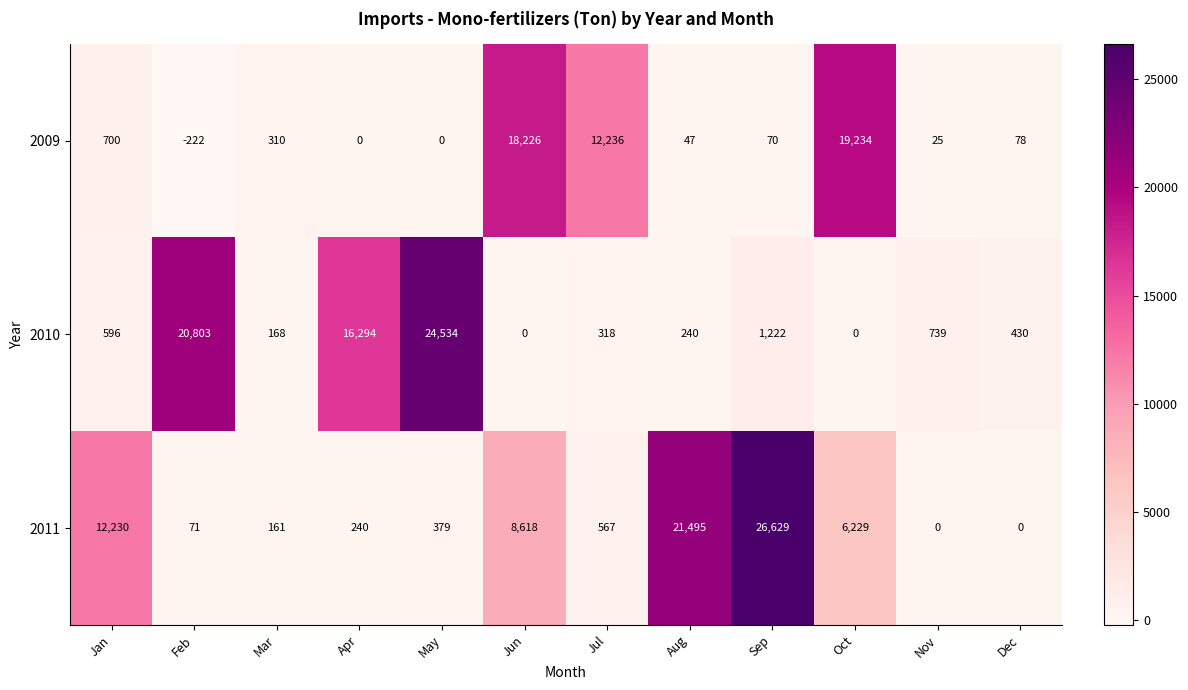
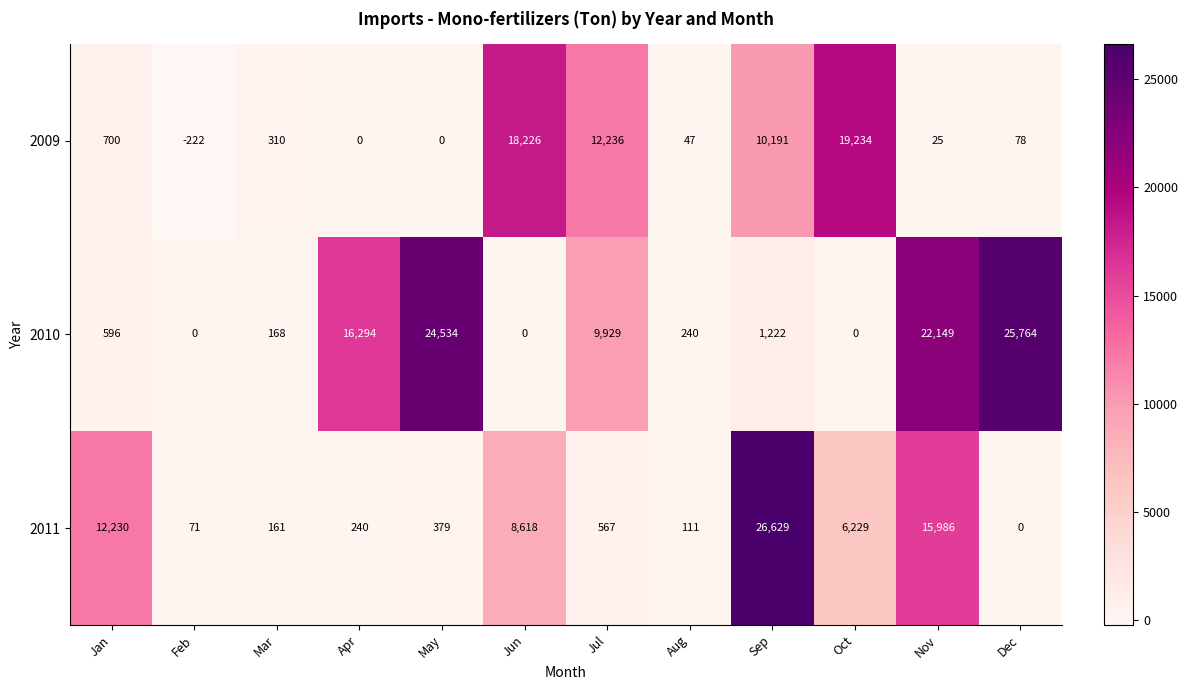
  {
    "2009": {
      "Jan": "700",
      "Feb": "-222",
      "Mar": "310",
      "Apr": "0",
      "May": "0",
      "Jun": "18,226",
      "Jul": "12,236",
      "Aug": "47",
-     "Sep": "70",
+     "Sep": "10,191",
      "Oct": "19,234",
      "Nov": "25",
      "Dec": "78"
    },
    "2010": {
      "Jan": "596",
-     "Feb": "20,803",
+     "Feb": "0",
      "Mar": "168",
      "Apr": "16,294",
      "May": "24,534",
      "Jun": "0",
-     "Jul": "318",
+     "Jul": "9,929",
      "Aug": "240",
      "Sep": "1,222",
      "Oct": "0",
-     "Nov": "739",
-     "Dec": "430"
+     "Nov": "22,149",
+     "Dec": "25,764"
    },
    "2011": {
      "Jan": "12,230",
      "Feb": "71",
      "Mar": "161",
      "Apr": "240",
      "May": "379",
      "Jun": "8,618",
      "Jul": "567",
-     "Aug": "21,495",
+     "Aug": "111",
      "Sep": "26,629",
      "Oct": "6,229",
-     "Nov": "0",
+     "Nov": "15,986",
      "Dec": "0"
    }
  }
